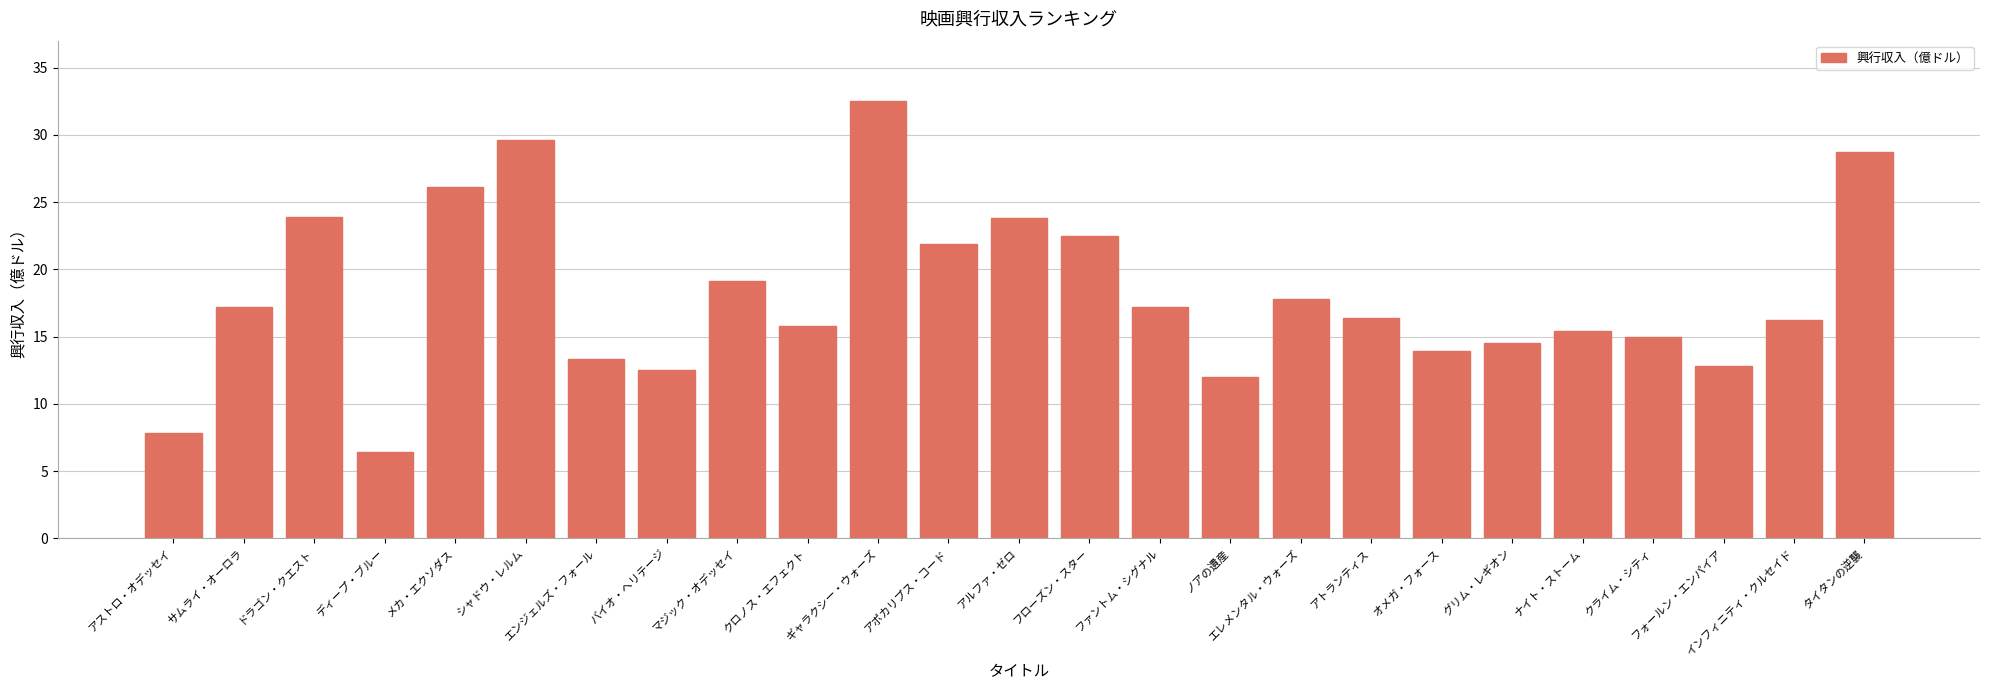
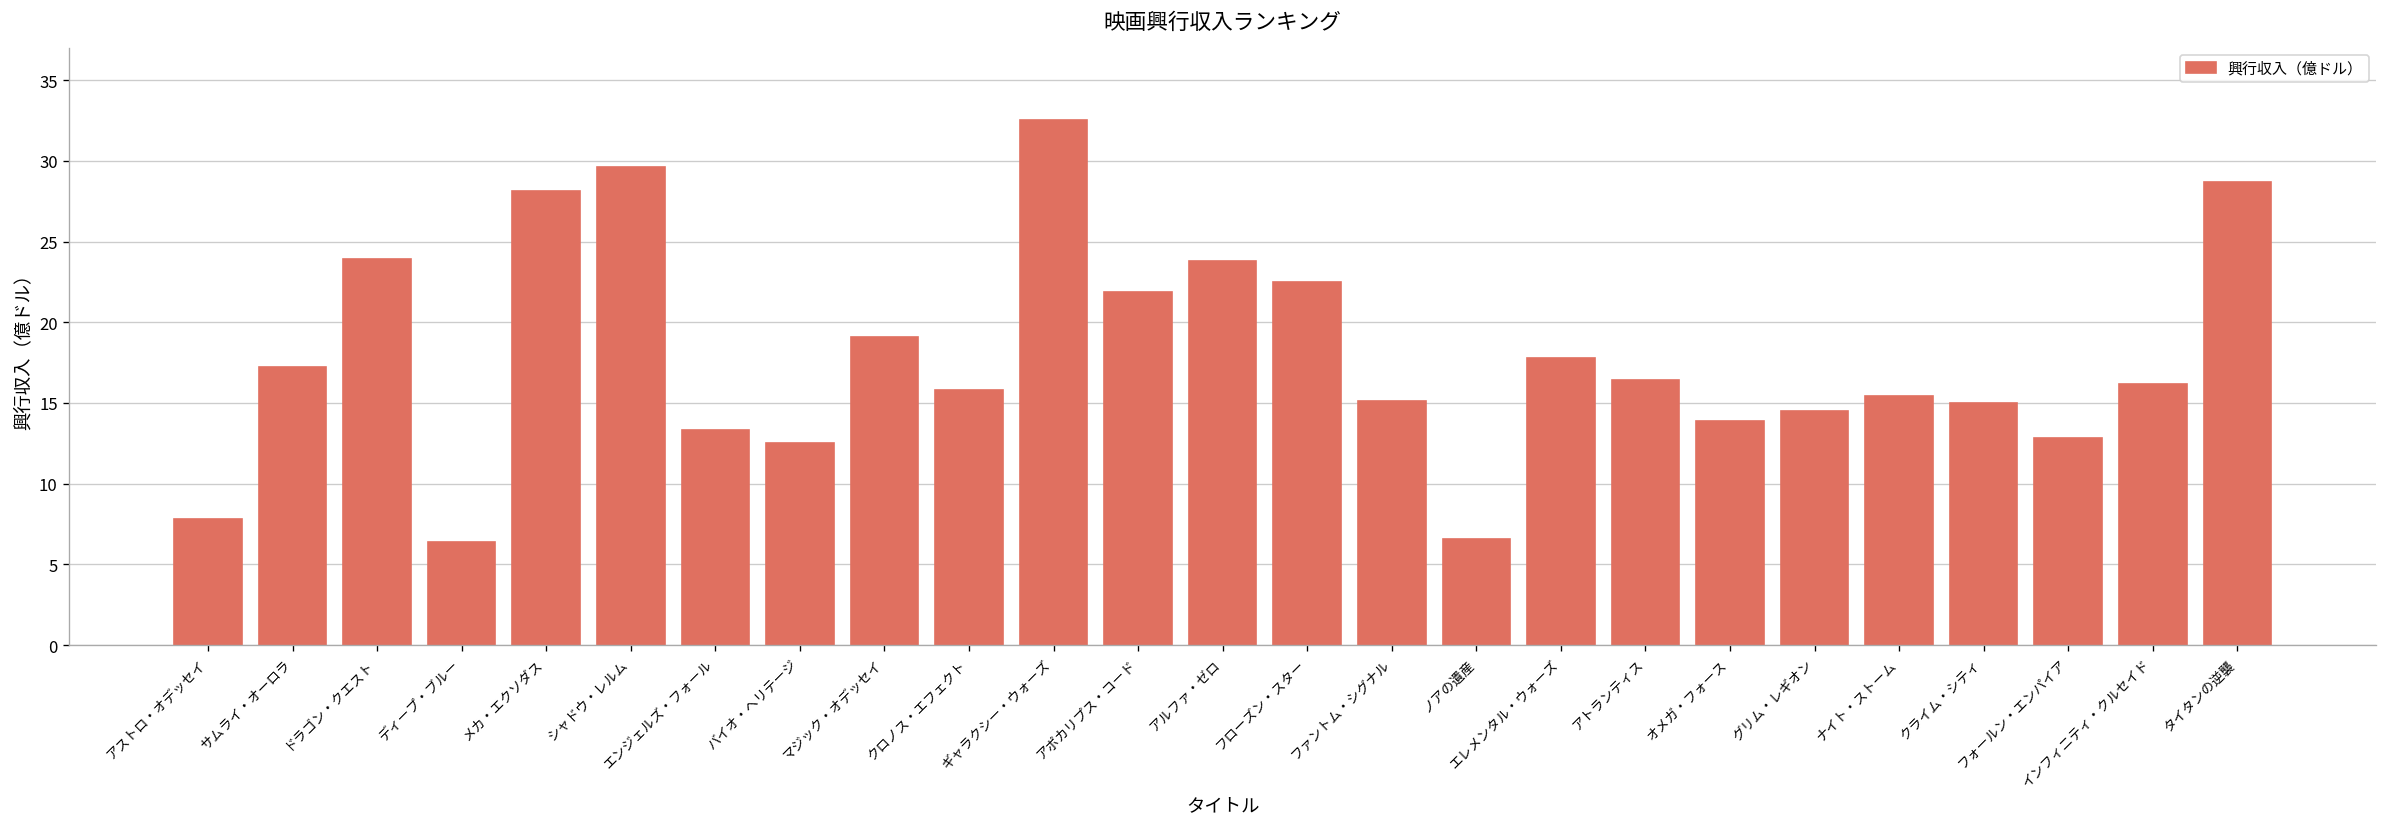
  {
    "アストロ・オデッセイ": 7.8,
    "サムライ・オーロラ": 17.2,
    "ドラゴン・クエスト": 23.9,
    "ディープ・ブルー": 6.4,
-   "メカ・エクソダス": 26.1,
+   "メカ・エクソダス": 28.1,
    "シャドウ・レルム": 29.6,
    "エンジェルズ・フォール": 13.3,
    "バイオ・ヘリテージ": 12.5,
    "マジック・オデッセイ": 19.1,
    "クロノス・エフェクト": 15.8,
    "ギャラクシー・ウォーズ": 32.5,
    "アポカリプス・コード": 21.9,
    "アルファ・ゼロ": 23.8,
    "フローズン・スター": 22.5,
-   "ファントム・シグナル": 17.2,
-   "ノアの遺産": 12.0,
+   "ファントム・シグナル": 15.1,
+   "ノアの遺産": 6.6,
    "エレメンタル・ウォーズ": 17.8,
    "アトランティス": 16.4,
    "オメガ・フォース": 13.9,
    "グリム・レギオン": 14.5,
    "ナイト・ストーム": 15.4,
    "クライム・シティ": 15.0,
    "フォールン・エンパイア": 12.8,
    "インフィニティ・クルセイド": 16.2,
    "タイタンの逆襲": 28.7
  }
